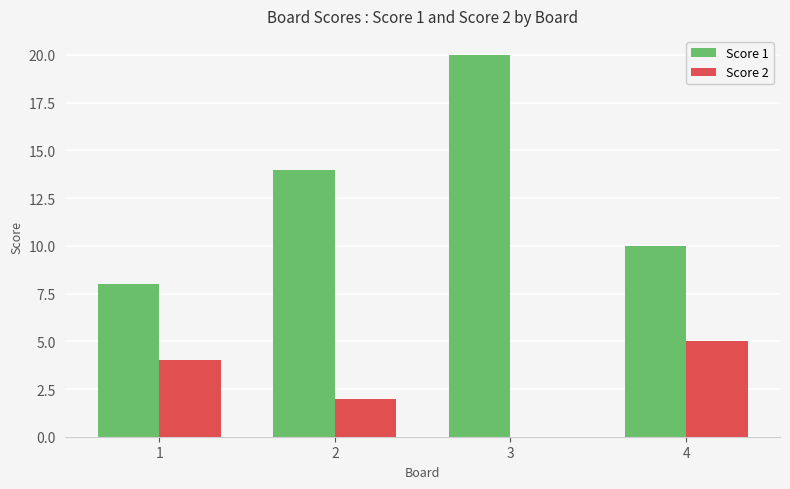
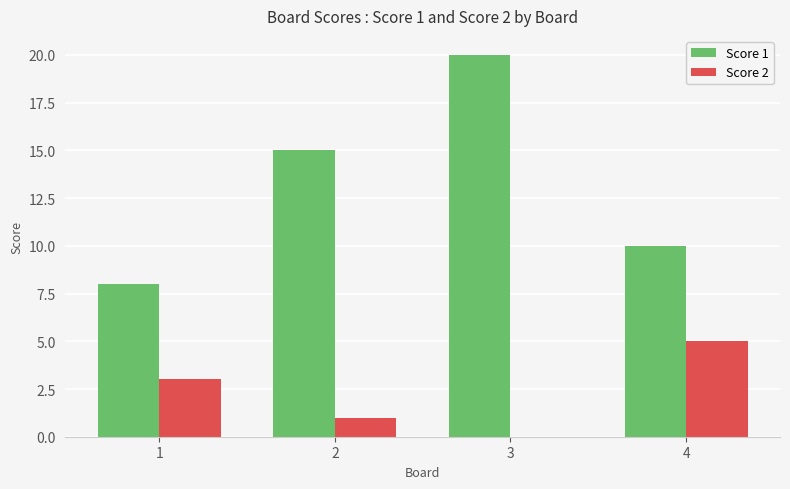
  {
    "Score 1": {
      "1": 8,
-     "2": 14,
+     "2": 15,
      "3": 20,
      "4": 10
    },
    "Score 2": {
-     "1": 4,
-     "2": 2,
+     "1": 3,
+     "2": 1,
      "3": 0,
      "4": 5
    }
  }
